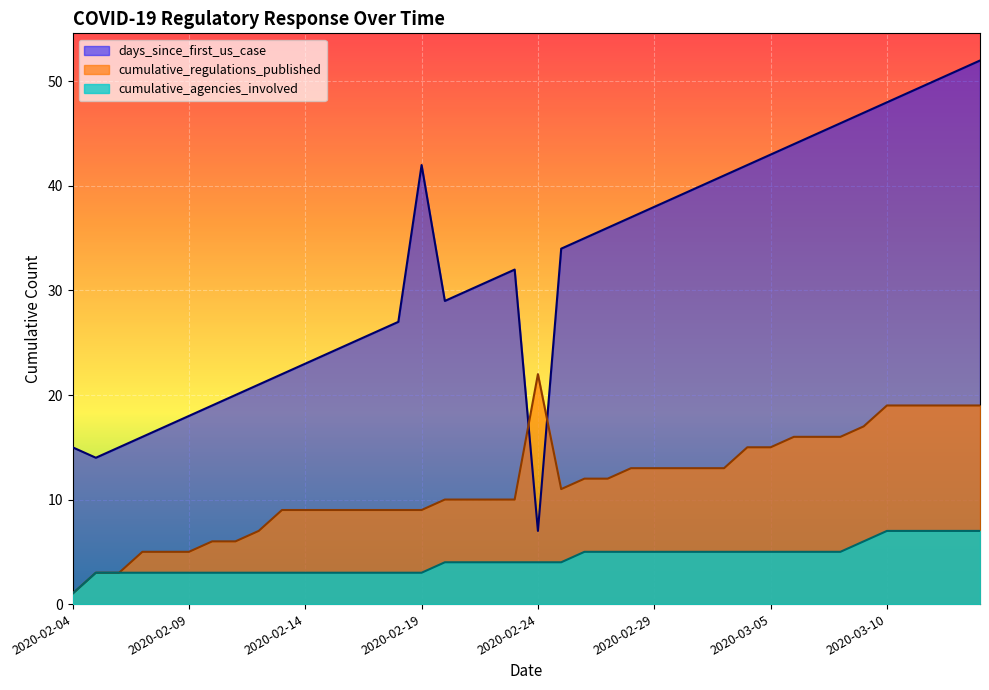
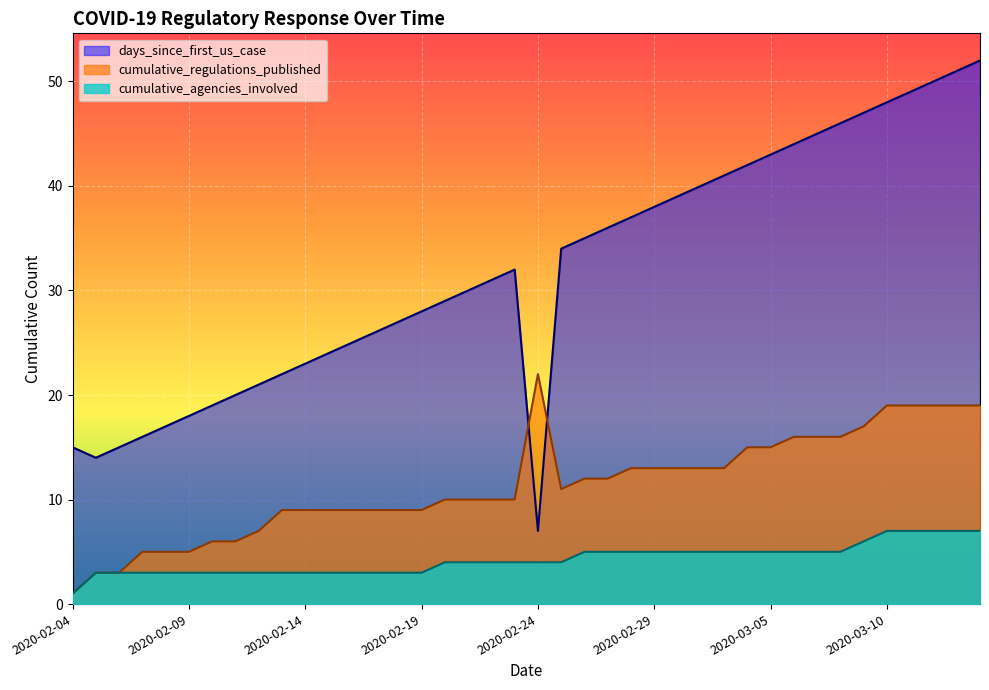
  {
    "days_since_first_us_case": {
      "2020-02-04": 15,
      "2020-02-09": 18,
      "2020-02-14": 23,
-     "2020-02-19": 42,
+     "2020-02-19": 28,
      "2020-02-24": 7,
      "2020-02-29": 38,
      "2020-03-05": 43,
      "2020-03-10": 48
    },
    "cumulative_regulations_published": {
      "2020-02-09": 5,
      "2020-02-14": 9,
      "2020-02-19": 9,
      "2020-02-24": 22,
      "2020-02-29": 13,
      "2020-03-05": 15,
      "2020-03-10": 19
    },
    "cumulative_agencies_involved": {
      "2020-02-09": 3,
      "2020-02-14": 3,
      "2020-02-19": 3,
      "2020-02-24": 4,
      "2020-02-29": 5,
      "2020-03-05": 5,
      "2020-03-10": 7
    }
  }
